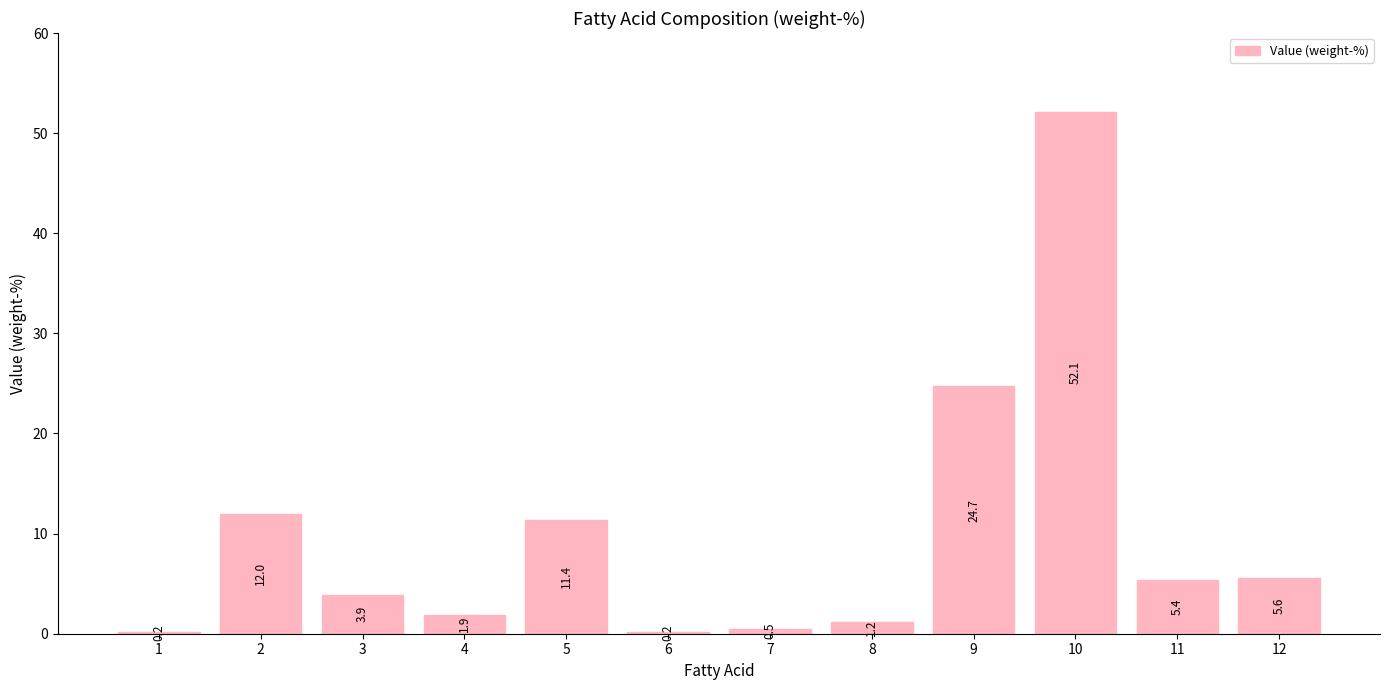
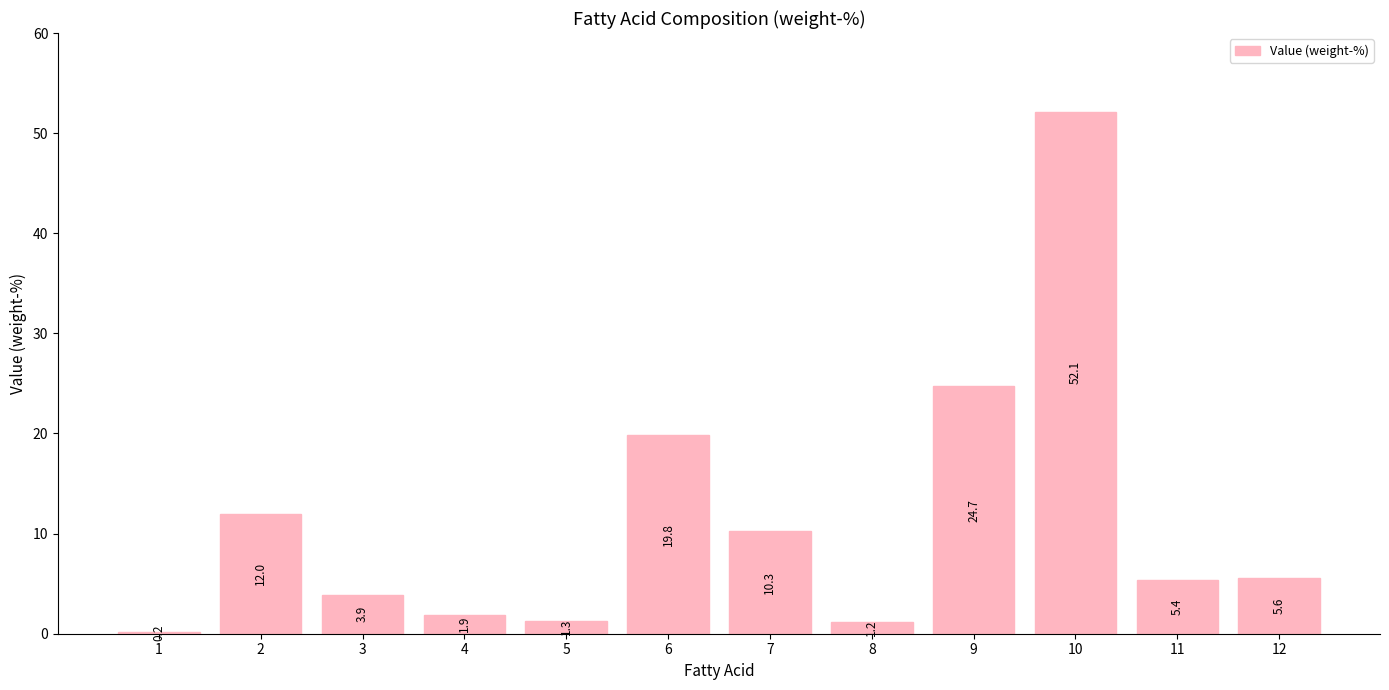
  {
    "1": 0.2,
    "2": 12.0,
    "3": 3.9,
    "4": 1.9,
-   "5": 11.4,
-   "6": 0.2,
-   "7": 0.5,
+   "5": 1.3,
+   "6": 19.8,
+   "7": 10.3,
    "8": 1.2,
    "9": 24.7,
    "10": 52.1,
    "11": 5.4,
    "12": 5.6
  }
